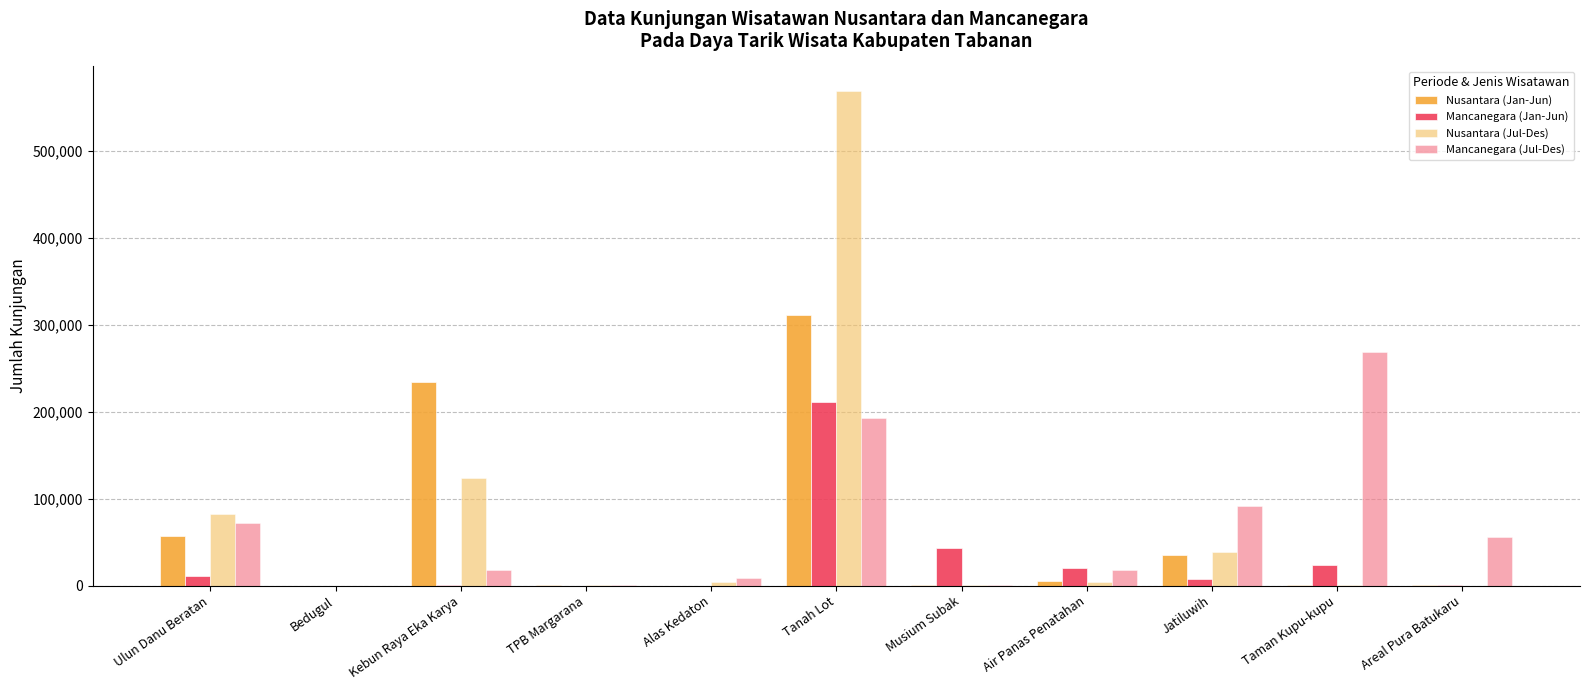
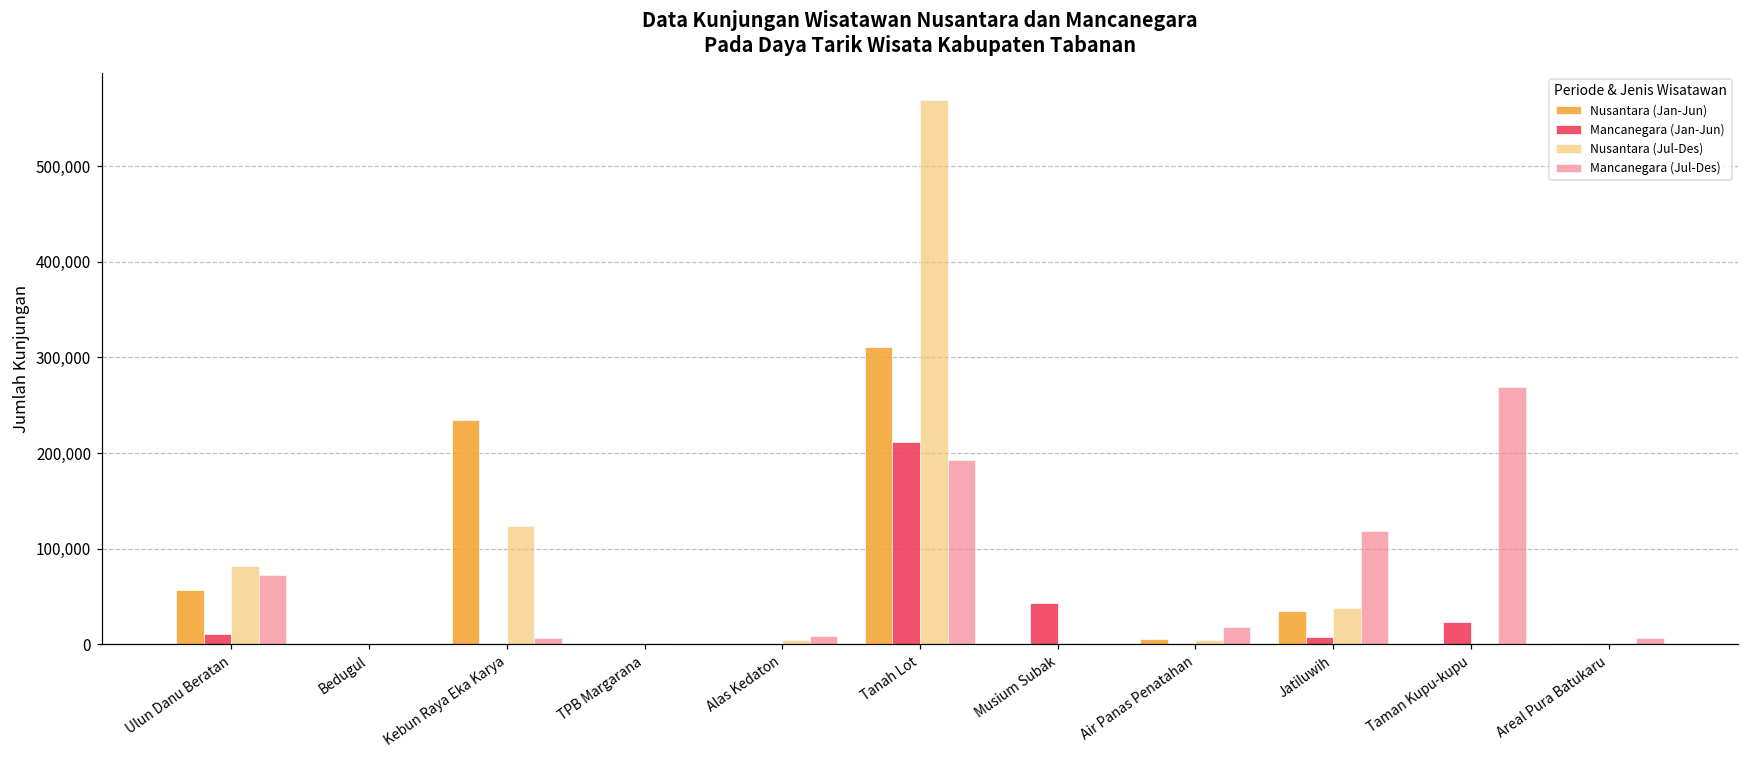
  {
    "Mancanegara (Jan-Jun)": {
      "Ulun Danu Beratan": "10,000",
      "Bedugul": "0",
      "Alas Kedaton": "0",
      "Tanah Lot": "210,000",
      "Musium Subak": "40,000",
-     "Air Panas Penatahan": "20,000",
+     "Air Panas Penatahan": "0",
      "Jatiluwih": "10,000",
      "Taman Kupu-kupu": "20,000"
    },
    "Mancanegara (Jul-Des)": {
      "Ulun Danu Beratan": "70,000",
      "Bedugul": "0",
-     "Kebun Raya Eka Karya": "20,000",
+     "Kebun Raya Eka Karya": "10,000",
      "Alas Kedaton": "10,000",
      "Tanah Lot": "190,000",
      "Air Panas Penatahan": "20,000",
-     "Jatiluwih": "90,000",
+     "Jatiluwih": "120,000",
      "Taman Kupu-kupu": "270,000",
-     "Areal Pura Batukaru": "60,000"
+     "Areal Pura Batukaru": "10,000"
    }
  }
